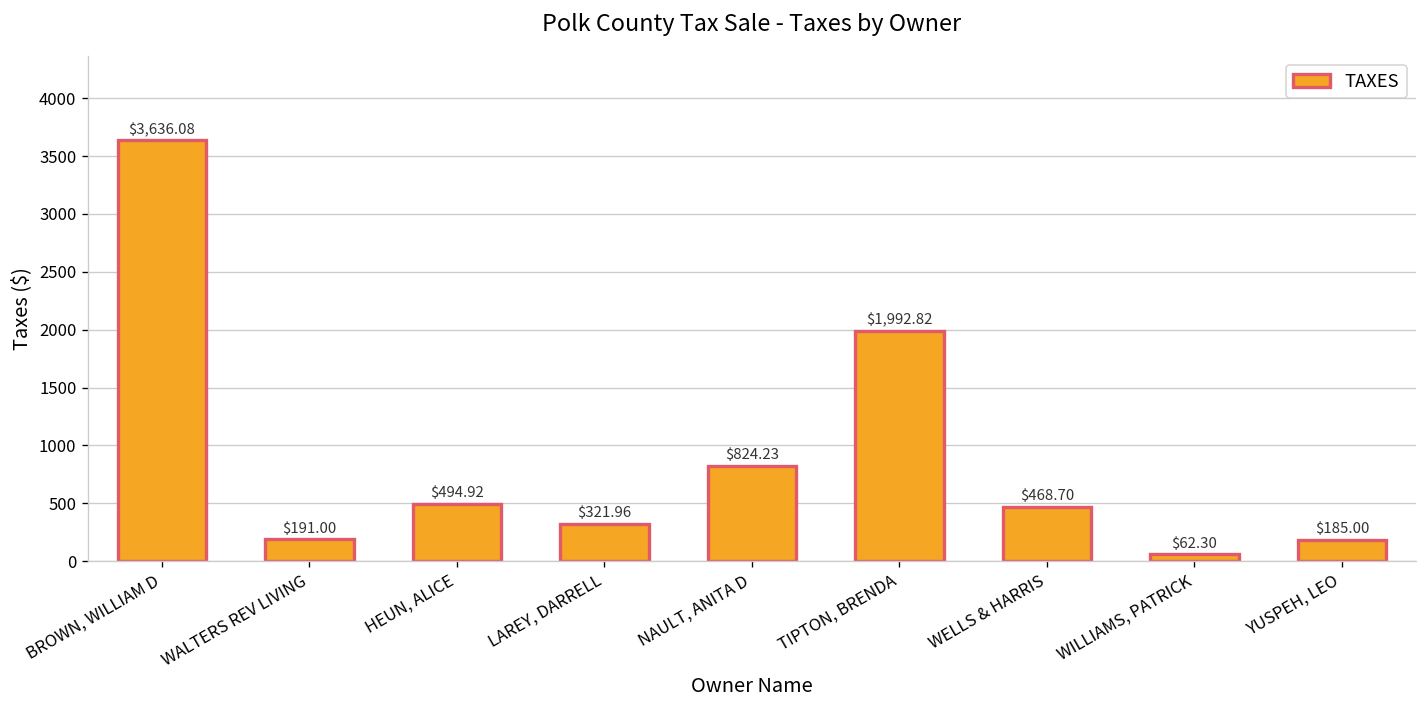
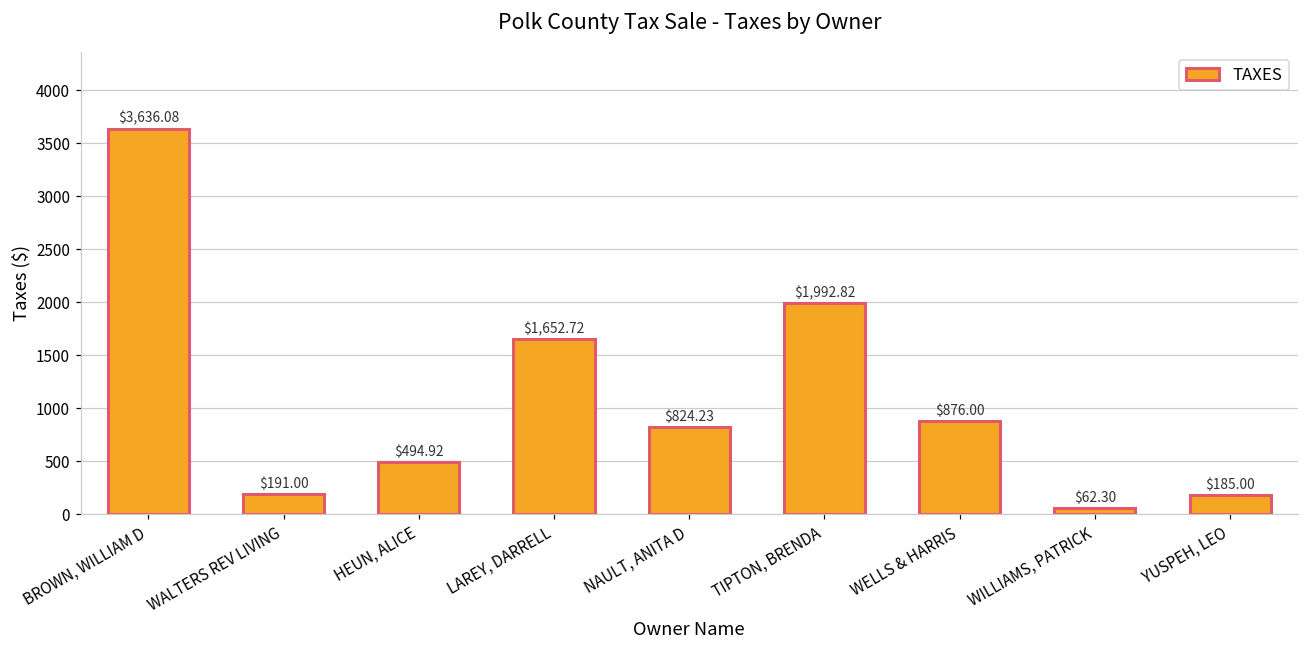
  {
    "BROWN, WILLIAM D": "$3,636.08",
    "WALTERS REV LIVING": "$191.00",
    "HEUN, ALICE": "$494.92",
-   "LAREY, DARRELL": "$321.96",
+   "LAREY, DARRELL": "$1,652.72",
    "NAULT, ANITA D": "$824.23",
    "TIPTON, BRENDA": "$1,992.82",
-   "WELLS & HARRIS": "$468.70",
+   "WELLS & HARRIS": "$876.00",
    "WILLIAMS, PATRICK": "$62.30",
    "YUSPEH, LEO": "$185.00"
  }
